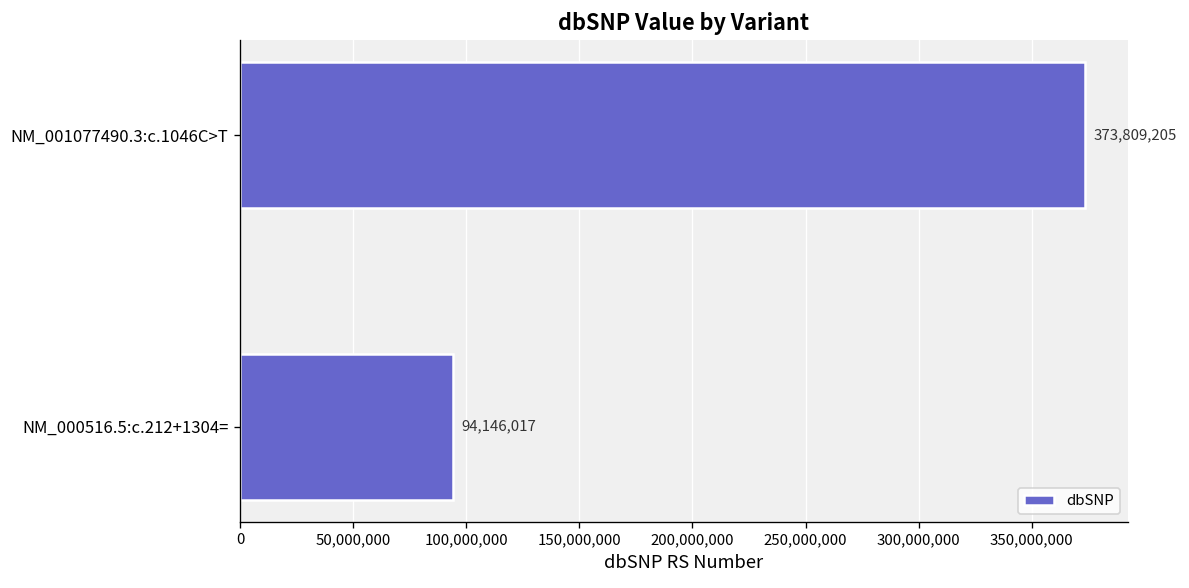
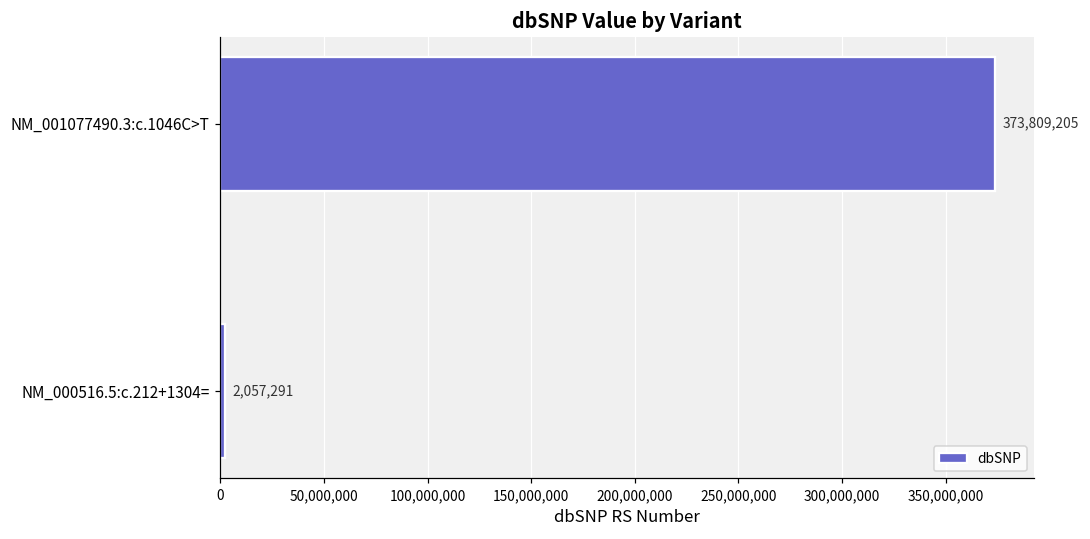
  {
    "NM_001077490.3:c.1046C>T": "373,809,205",
-   "NM_000516.5:c.212+1304=": "94,146,017"
+   "NM_000516.5:c.212+1304=": "2,057,291"
  }
